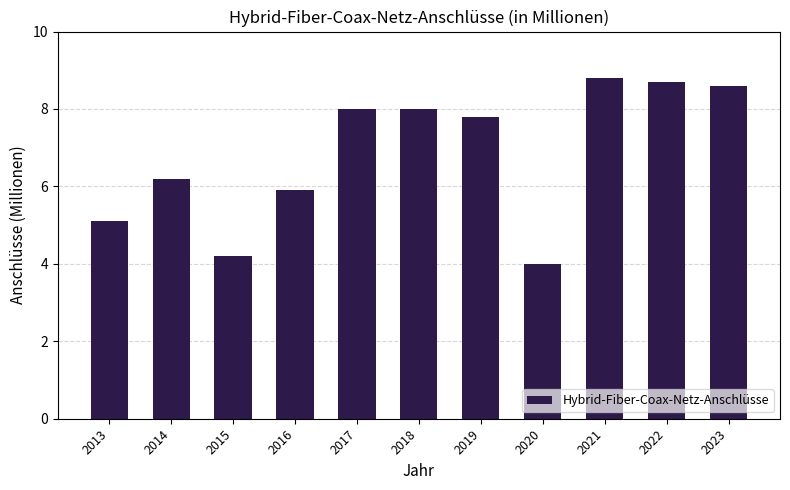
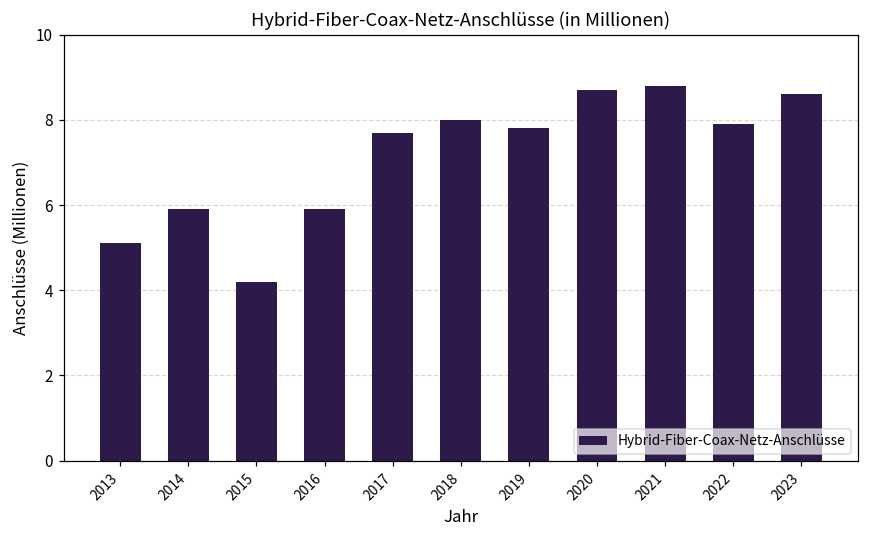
  {
    "2013": 5.1,
-   "2014": 6.2,
+   "2014": 5.9,
    "2015": 4.2,
    "2016": 5.9,
-   "2017": 8.0,
+   "2017": 7.7,
    "2018": 8.0,
    "2019": 7.8,
-   "2020": 4.0,
+   "2020": 8.7,
    "2021": 8.8,
-   "2022": 8.7,
+   "2022": 7.9,
    "2023": 8.6
  }
